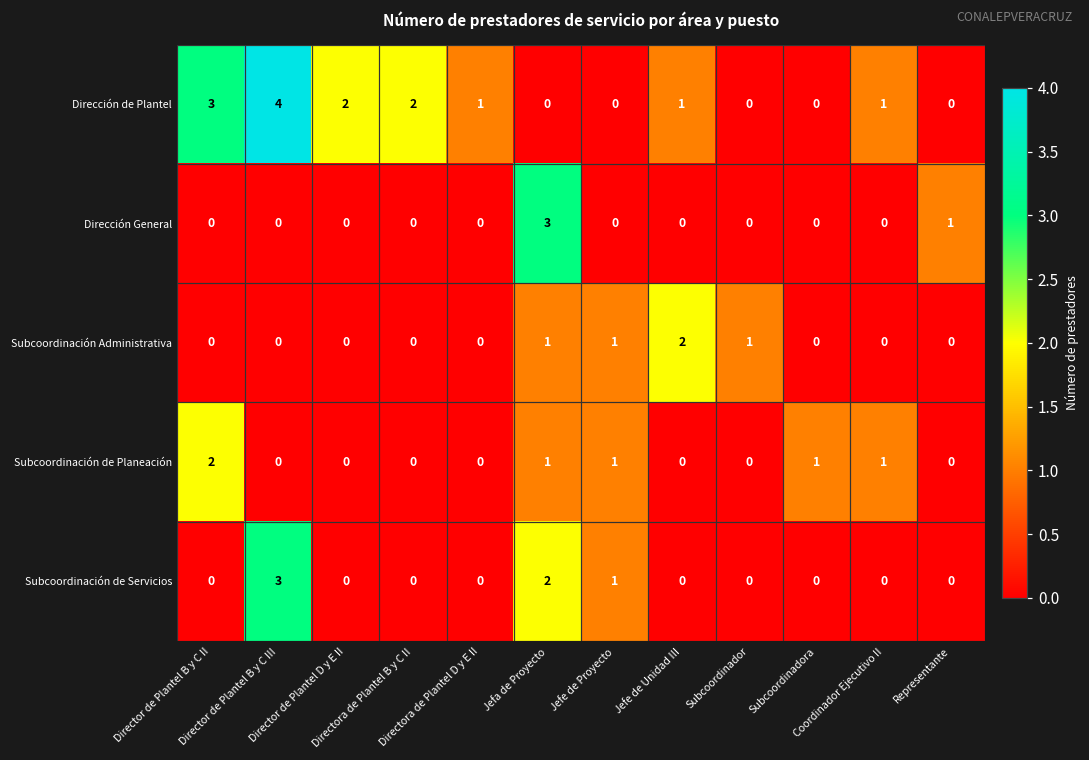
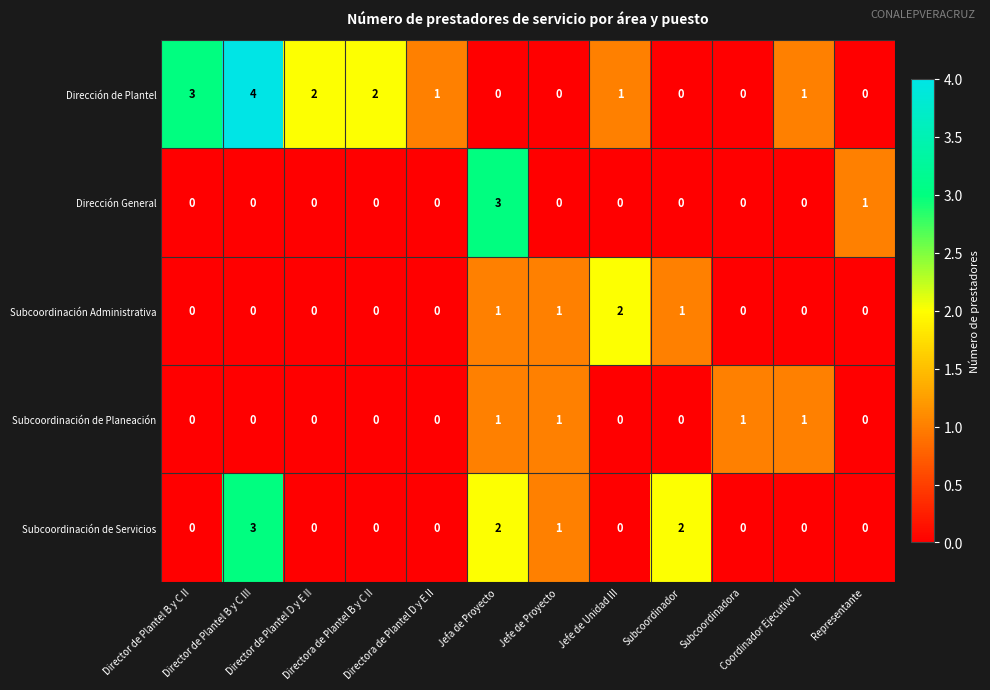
  {
    "Dirección de Plantel": {
      "Director de Plantel B y C II": 3,
      "Director de Plantel B y C III": 4,
      "Director de Plantel D y E II": 2,
      "Directora de Plantel B y C II": 2,
      "Directora de Plantel D y E II": 1,
      "Jefa de Proyecto": 0,
      "Jefe de Proyecto": 0,
      "Jefe de Unidad III": 1,
      "Subcoordinador": 0,
      "Subcoordinadora": 0,
      "Coordinador Ejecutivo II": 1,
      "Representante": 0
    },
    "Dirección General": {
      "Director de Plantel B y C II": 0,
      "Director de Plantel B y C III": 0,
      "Director de Plantel D y E II": 0,
      "Directora de Plantel B y C II": 0,
      "Directora de Plantel D y E II": 0,
      "Jefa de Proyecto": 3,
      "Jefe de Proyecto": 0,
      "Jefe de Unidad III": 0,
      "Subcoordinador": 0,
      "Subcoordinadora": 0,
      "Coordinador Ejecutivo II": 0,
      "Representante": 1
    },
    "Subcoordinación Administrativa": {
      "Director de Plantel B y C II": 0,
      "Director de Plantel B y C III": 0,
      "Director de Plantel D y E II": 0,
      "Directora de Plantel B y C II": 0,
      "Directora de Plantel D y E II": 0,
      "Jefa de Proyecto": 1,
      "Jefe de Proyecto": 1,
      "Jefe de Unidad III": 2,
      "Subcoordinador": 1,
      "Subcoordinadora": 0,
      "Coordinador Ejecutivo II": 0,
      "Representante": 0
    },
    "Subcoordinación de Planeación": {
-     "Director de Plantel B y C II": 2,
+     "Director de Plantel B y C II": 0,
      "Director de Plantel B y C III": 0,
      "Director de Plantel D y E II": 0,
      "Directora de Plantel B y C II": 0,
      "Directora de Plantel D y E II": 0,
      "Jefa de Proyecto": 1,
      "Jefe de Proyecto": 1,
      "Jefe de Unidad III": 0,
      "Subcoordinador": 0,
      "Subcoordinadora": 1,
      "Coordinador Ejecutivo II": 1,
      "Representante": 0
    },
    "Subcoordinación de Servicios": {
      "Director de Plantel B y C II": 0,
      "Director de Plantel B y C III": 3,
      "Director de Plantel D y E II": 0,
      "Directora de Plantel B y C II": 0,
      "Directora de Plantel D y E II": 0,
      "Jefa de Proyecto": 2,
      "Jefe de Proyecto": 1,
      "Jefe de Unidad III": 0,
-     "Subcoordinador": 0,
+     "Subcoordinador": 2,
      "Subcoordinadora": 0,
      "Coordinador Ejecutivo II": 0,
      "Representante": 0
    }
  }
